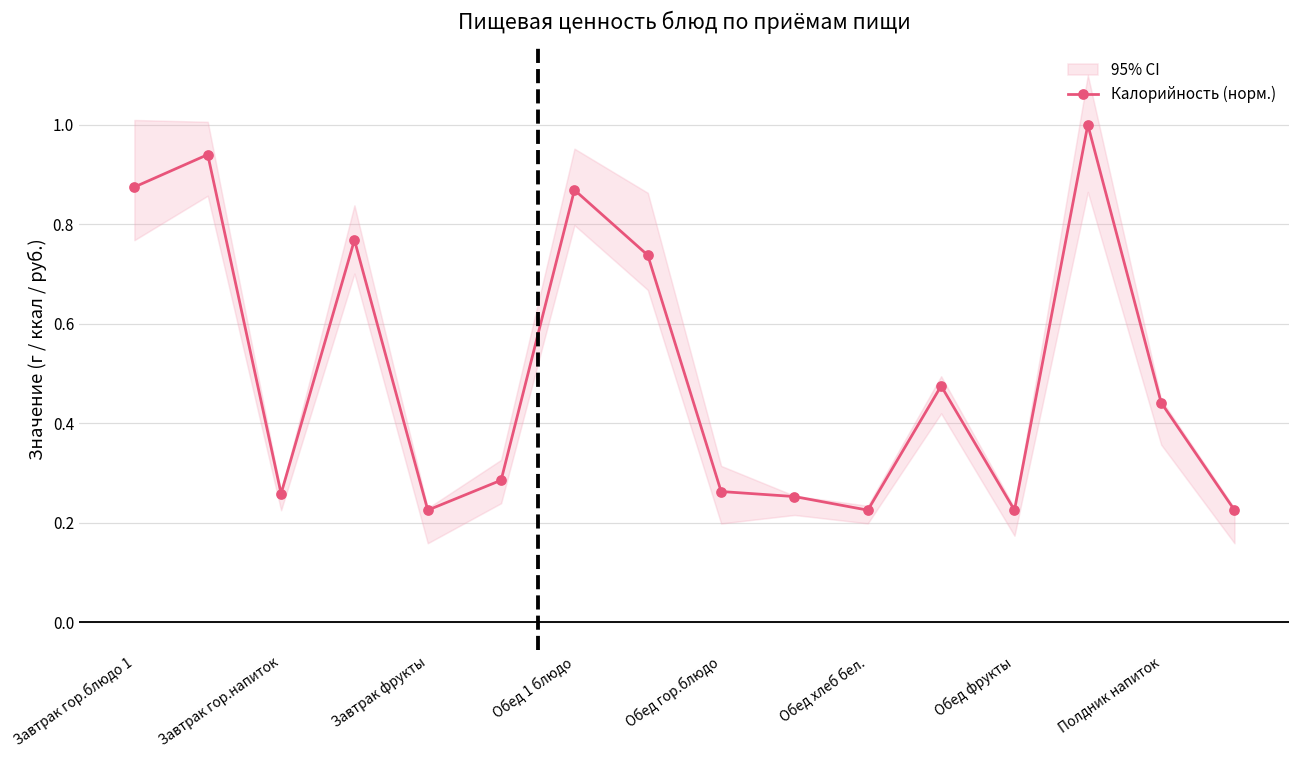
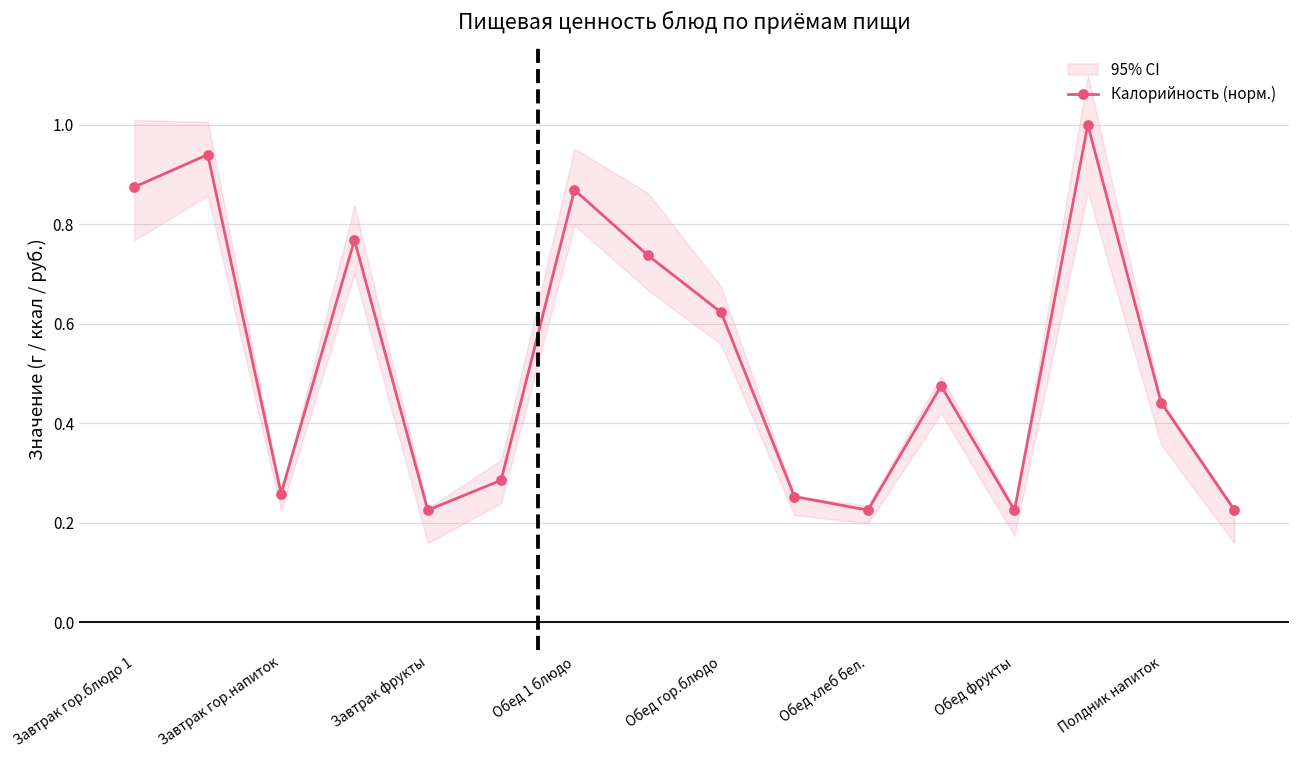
  {
    "Калорийность (норм.)": {
      "Завтрак гор.блюдо 1": 0.87,
      "Обед 1 блюдо": 0.87,
-     "Обед гор.блюдо": 0.26,
+     "Обед гор.блюдо": 0.62,
      "Обед хлеб бел.": 0.23,
      "Полдник напиток": 0.44
    }
  }
